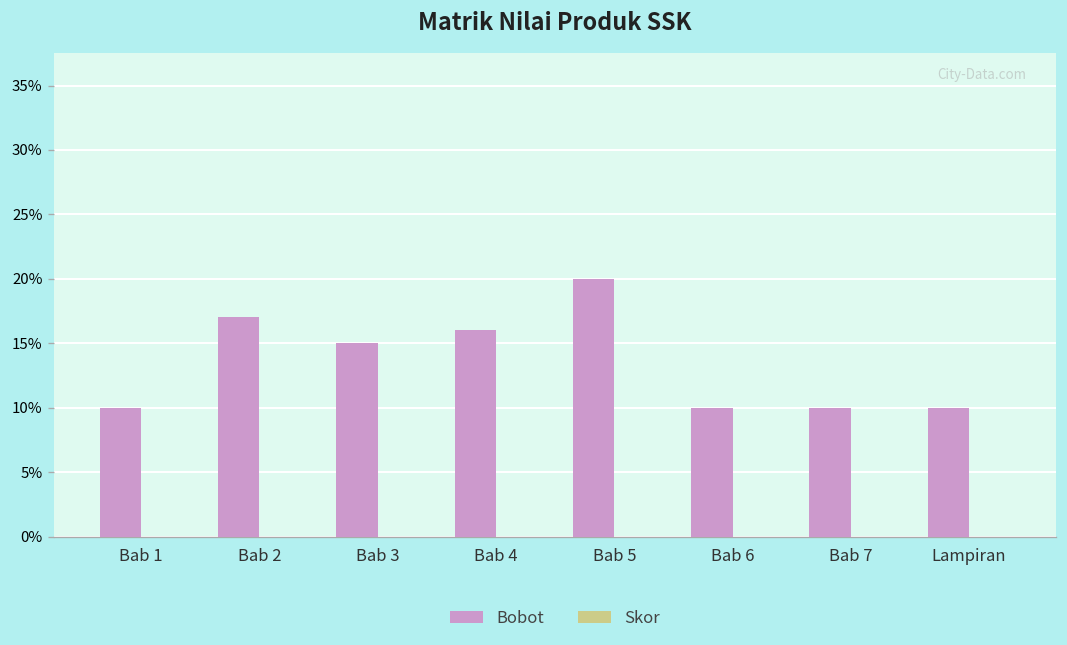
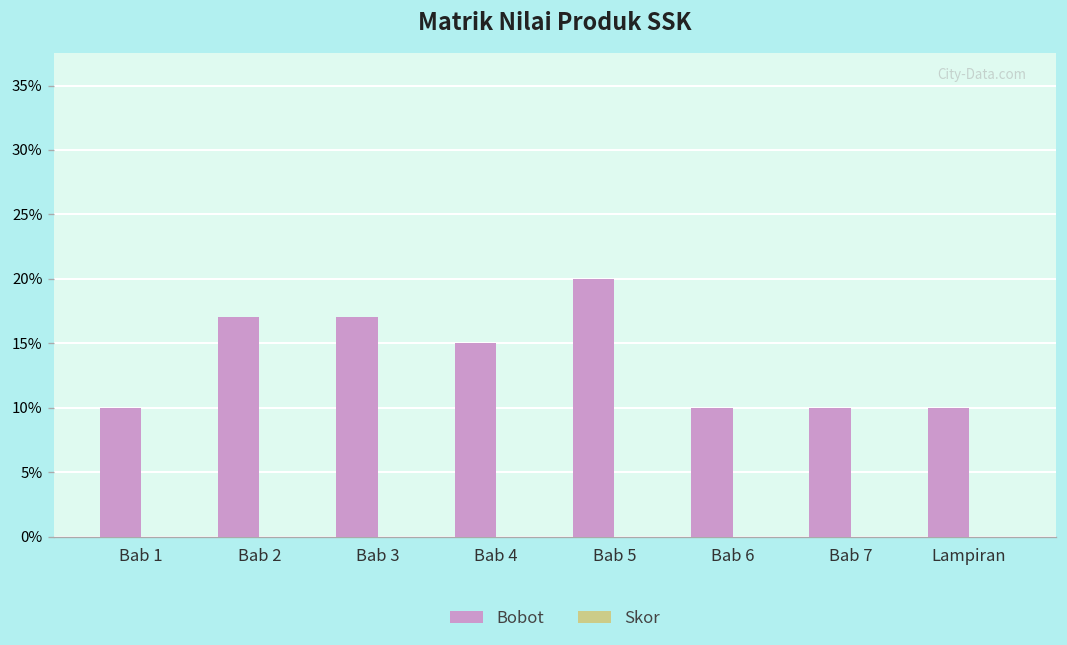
  {
    "Bobot": {
      "Bab 1": "10.0%",
      "Bab 2": "17.0%",
-     "Bab 3": "15.0%",
-     "Bab 4": "16.0%",
+     "Bab 3": "17.0%",
+     "Bab 4": "15.0%",
      "Bab 5": "20.0%",
      "Bab 6": "10.0%",
      "Bab 7": "10.0%",
      "Lampiran": "10.0%"
    },
    "Skor": {
      "Bab 1": "0.0%",
      "Bab 2": "0.0%",
      "Bab 3": "0.0%",
      "Bab 4": "0.0%",
      "Bab 5": "0.0%",
      "Bab 6": "0.0%",
      "Bab 7": "0.0%",
      "Lampiran": "0.0%"
    }
  }
